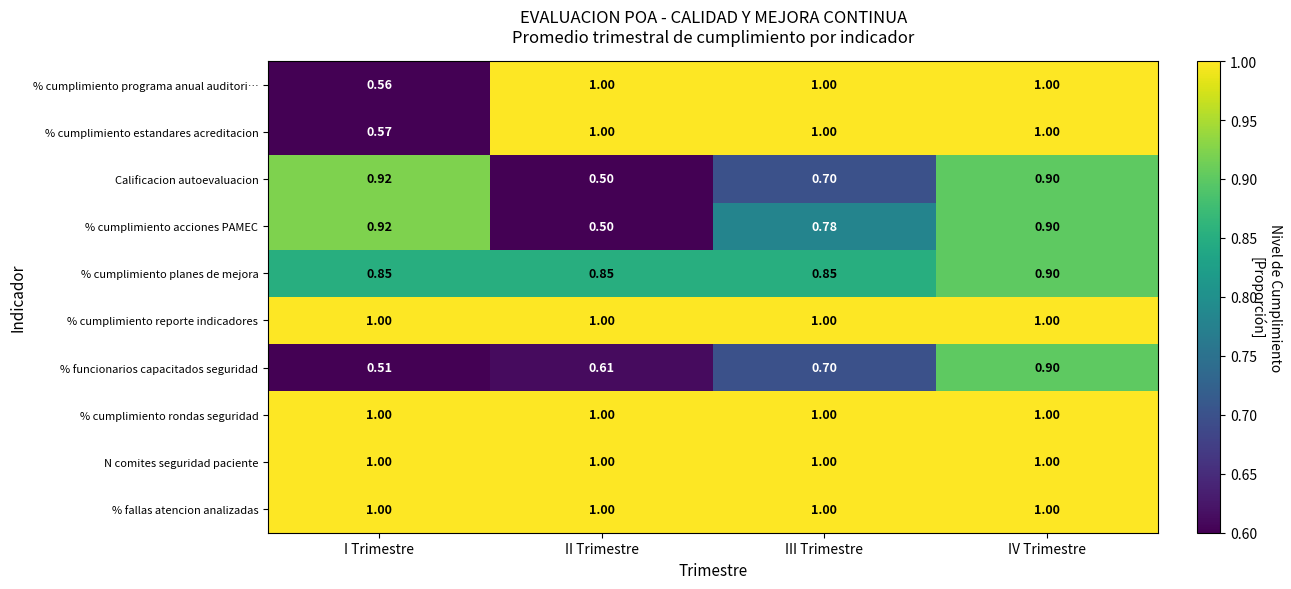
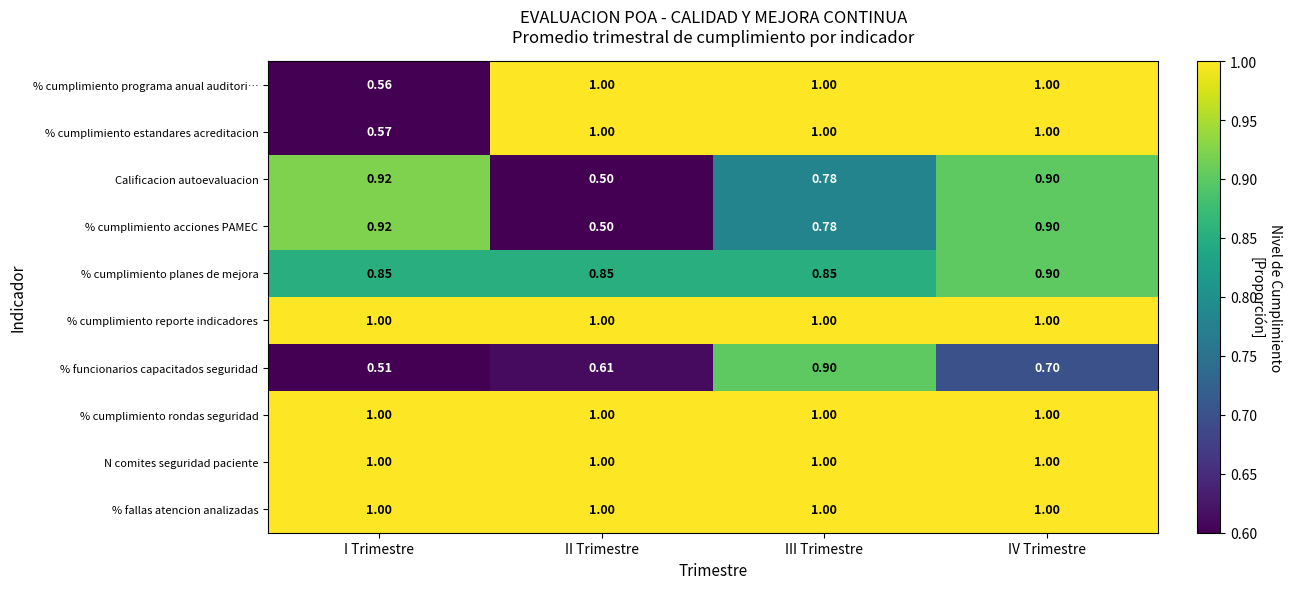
  {
    "% cumplimiento programa anual auditori…": {
      "I Trimestre": 0.56,
      "II Trimestre": 1.00,
      "III Trimestre": 1.00,
      "IV Trimestre": 1.00
    },
    "% cumplimiento estandares acreditacion": {
      "I Trimestre": 0.57,
      "II Trimestre": 1.00,
      "III Trimestre": 1.00,
      "IV Trimestre": 1.00
    },
    "Calificacion autoevaluacion": {
      "I Trimestre": 0.92,
      "II Trimestre": 0.50,
-     "III Trimestre": 0.70,
+     "III Trimestre": 0.78,
      "IV Trimestre": 0.90
    },
    "% cumplimiento acciones PAMEC": {
      "I Trimestre": 0.92,
      "II Trimestre": 0.50,
      "III Trimestre": 0.78,
      "IV Trimestre": 0.90
    },
    "% cumplimiento planes de mejora": {
      "I Trimestre": 0.85,
      "II Trimestre": 0.85,
      "III Trimestre": 0.85,
      "IV Trimestre": 0.90
    },
    "% cumplimiento reporte indicadores": {
      "I Trimestre": 1.00,
      "II Trimestre": 1.00,
      "III Trimestre": 1.00,
      "IV Trimestre": 1.00
    },
    "% funcionarios capacitados seguridad": {
      "I Trimestre": 0.51,
      "II Trimestre": 0.61,
-     "III Trimestre": 0.70,
-     "IV Trimestre": 0.90
+     "III Trimestre": 0.90,
+     "IV Trimestre": 0.70
    },
    "% cumplimiento rondas seguridad": {
      "I Trimestre": 1.00,
      "II Trimestre": 1.00,
      "III Trimestre": 1.00,
      "IV Trimestre": 1.00
    },
    "N comites seguridad paciente": {
      "I Trimestre": 1.00,
      "II Trimestre": 1.00,
      "III Trimestre": 1.00,
      "IV Trimestre": 1.00
    },
    "% fallas atencion analizadas": {
      "I Trimestre": 1.00,
      "II Trimestre": 1.00,
      "III Trimestre": 1.00,
      "IV Trimestre": 1.00
    }
  }
